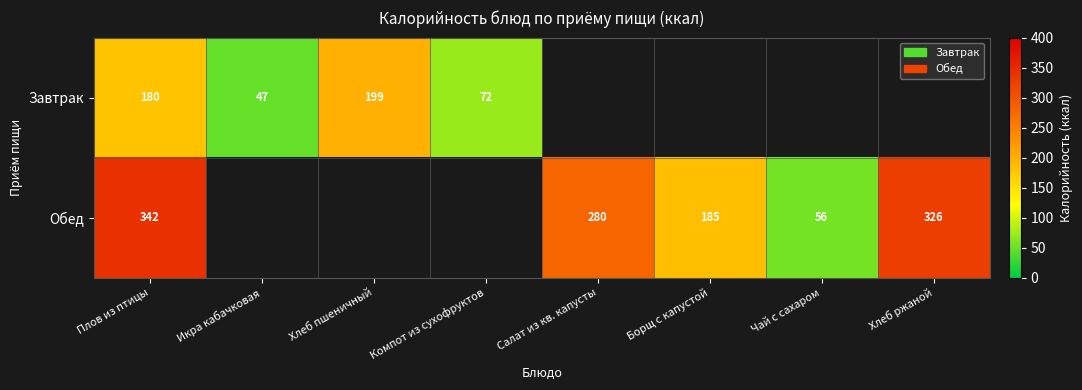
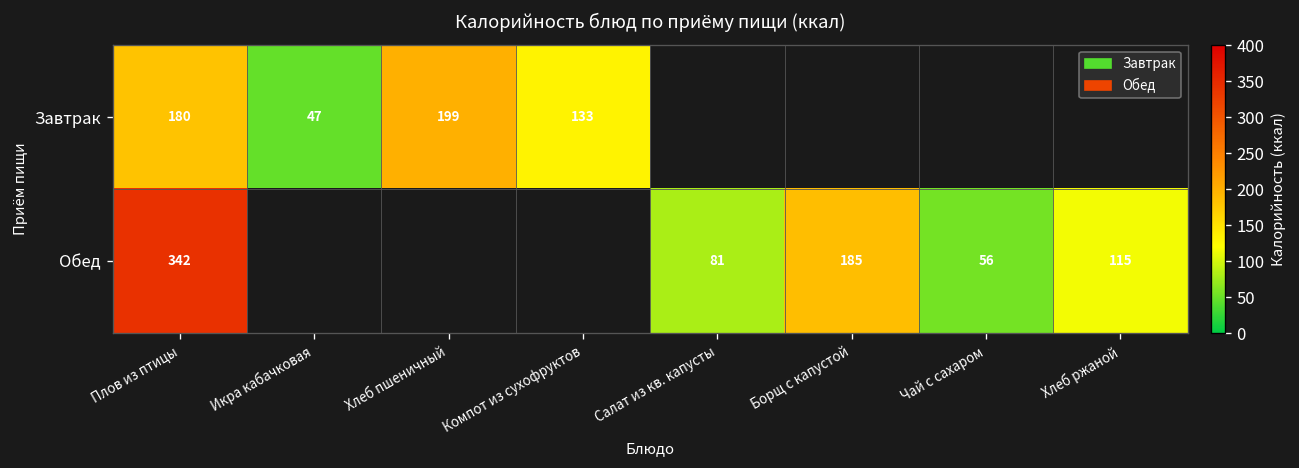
  {
    "Завтрак": {
      "Плов из птицы": 180,
      "Икра кабачковая": 47,
      "Хлеб пшеничный": 199,
-     "Компот из сухофруктов": 72
+     "Компот из сухофруктов": 133
    },
    "Обед": {
      "Плов из птицы": 342,
-     "Салат из кв. капусты": 280,
+     "Салат из кв. капусты": 81,
      "Борщ с капустой": 185,
      "Чай с сахаром": 56,
-     "Хлеб ржаной": 326
+     "Хлеб ржаной": 115
    }
  }
